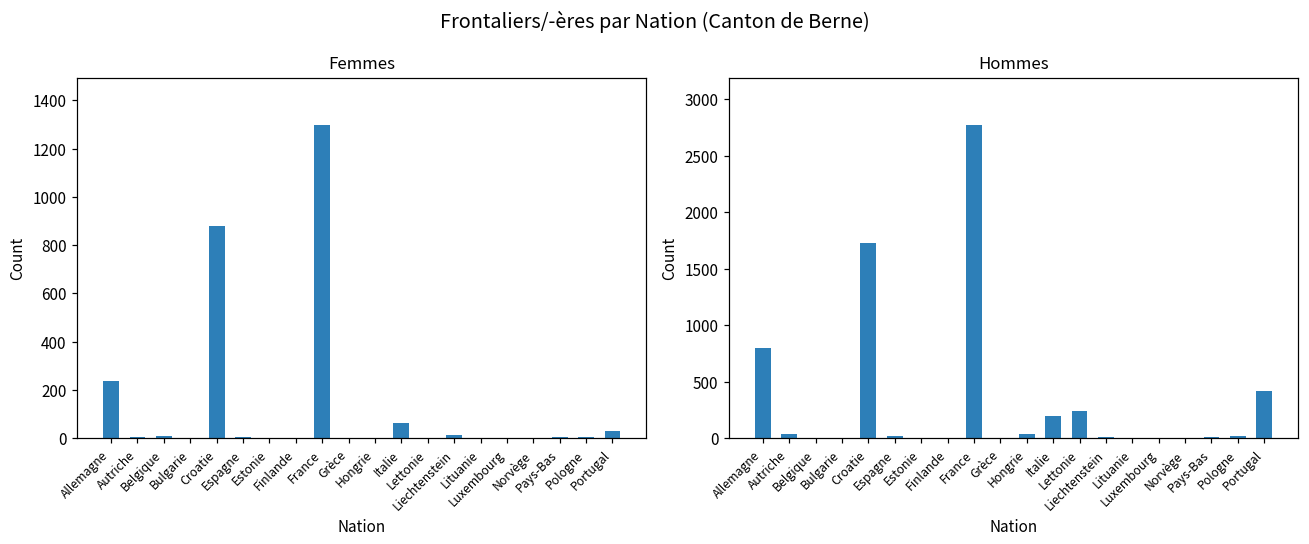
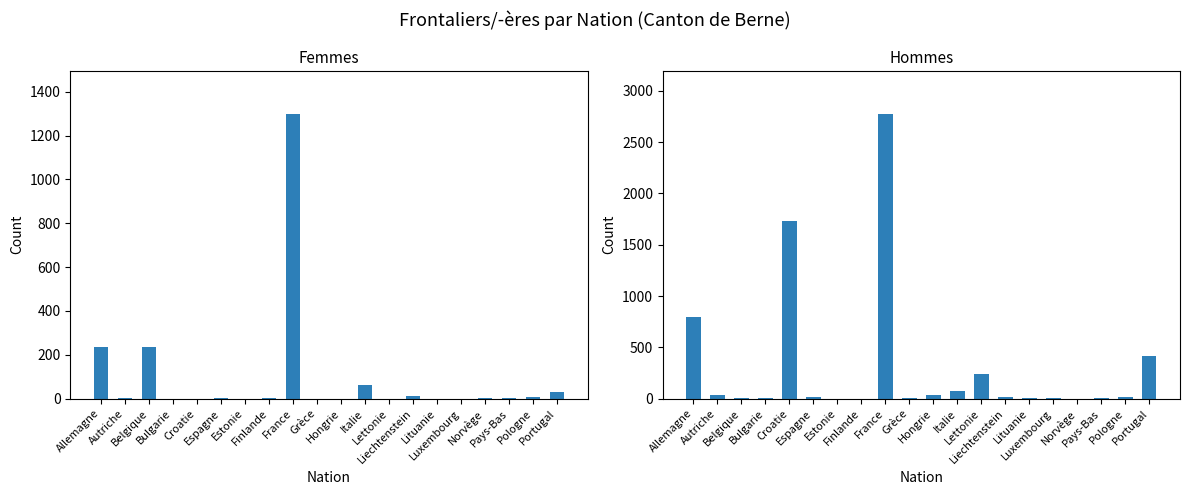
  {
    "Femmes": {
      "Allemagne": 240,
-     "Belgique": 10,
+     "Belgique": 240,
      "Bulgarie": 0,
-     "Croatie": 880,
+     "Croatie": 0,
      "Estonie": 0,
      "France": 1300,
      "Grèce": 0,
      "Hongrie": 0,
      "Italie": 60,
      "Lettonie": 0,
      "Liechtenstein": 10,
      "Lituanie": 0,
      "Luxembourg": 0,
      "Portugal": 30
    },
    "Hommes": {
      "Allemagne": 800,
      "Autriche": 40,
      "Croatie": 1730,
      "Finlande": 0,
      "France": 2780,
      "Hongrie": 40,
-     "Italie": 200,
+     "Italie": 80,
      "Lettonie": 240,
      "Portugal": 410
    }
  }
